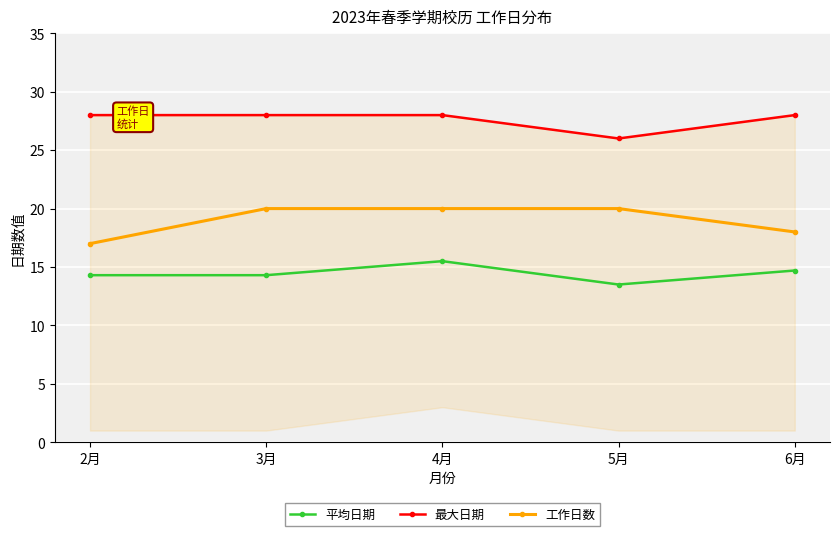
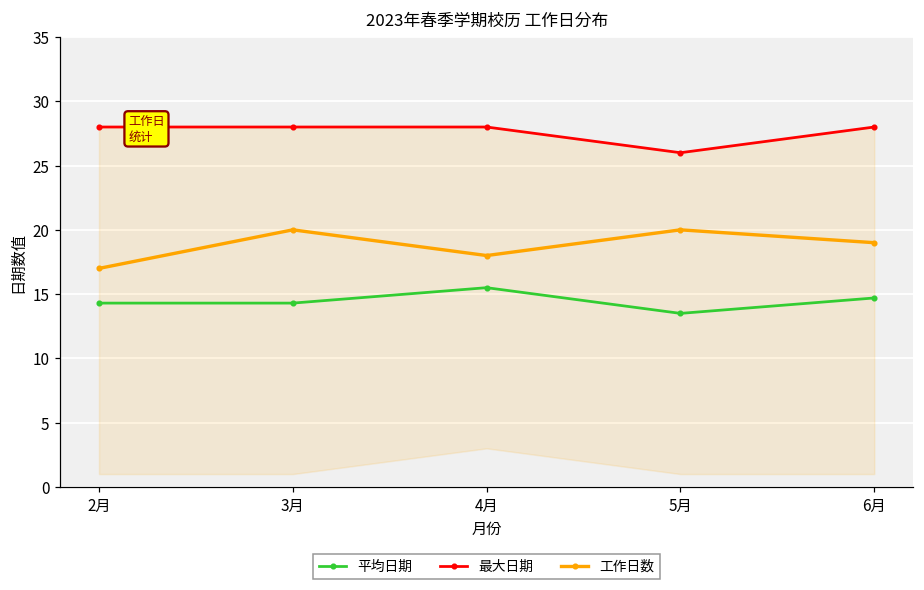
  {
    "平均日期": {
      "2月": 14.3,
      "3月": 14.3,
      "4月": 15.5,
      "5月": 13.5,
      "6月": 14.7
    },
    "最大日期": {
      "2月": 28,
      "3月": 28,
      "4月": 28,
      "5月": 26,
      "6月": 28
    },
    "工作日数": {
      "2月": 17,
      "3月": 20,
-     "4月": 20,
+     "4月": 18,
      "5月": 20,
-     "6月": 18
+     "6月": 19
    }
  }
